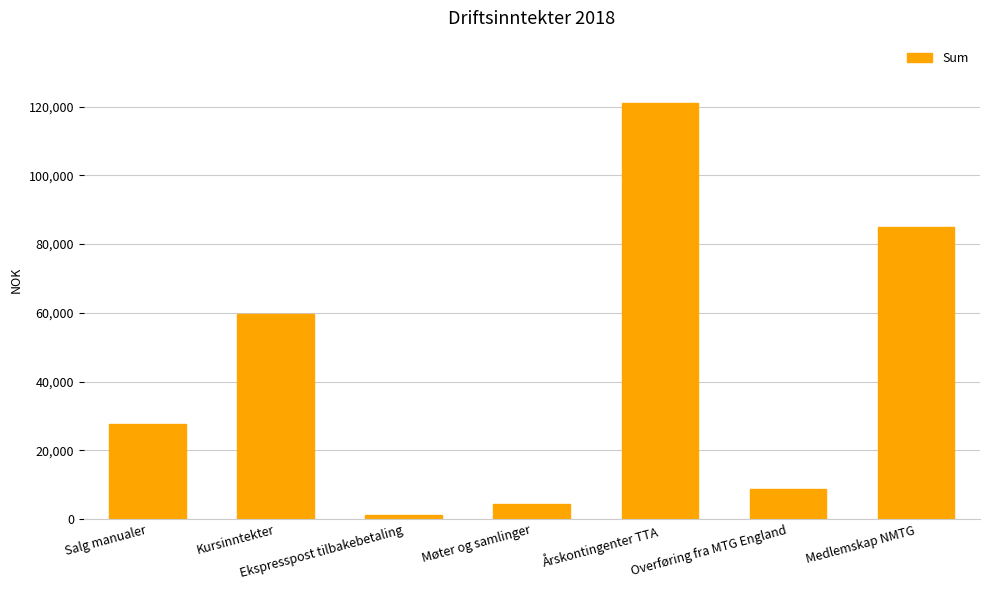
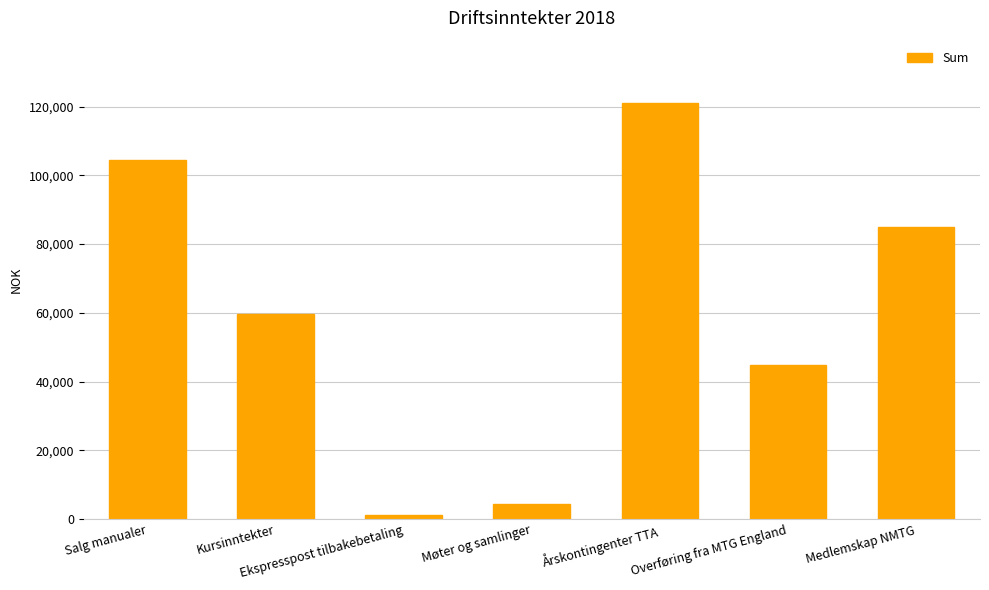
  {
-   "Salg manualer": "28,000",
+   "Salg manualer": "104,000",
    "Kursinntekter": "60,000",
    "Ekspresspost tilbakebetaling": "1,000",
    "Møter og samlinger": "5,000",
    "Årskontingenter TTA": "121,000",
-   "Overføring fra MTG England": "9,000",
+   "Overføring fra MTG England": "45,000",
    "Medlemskap NMTG": "85,000"
  }
